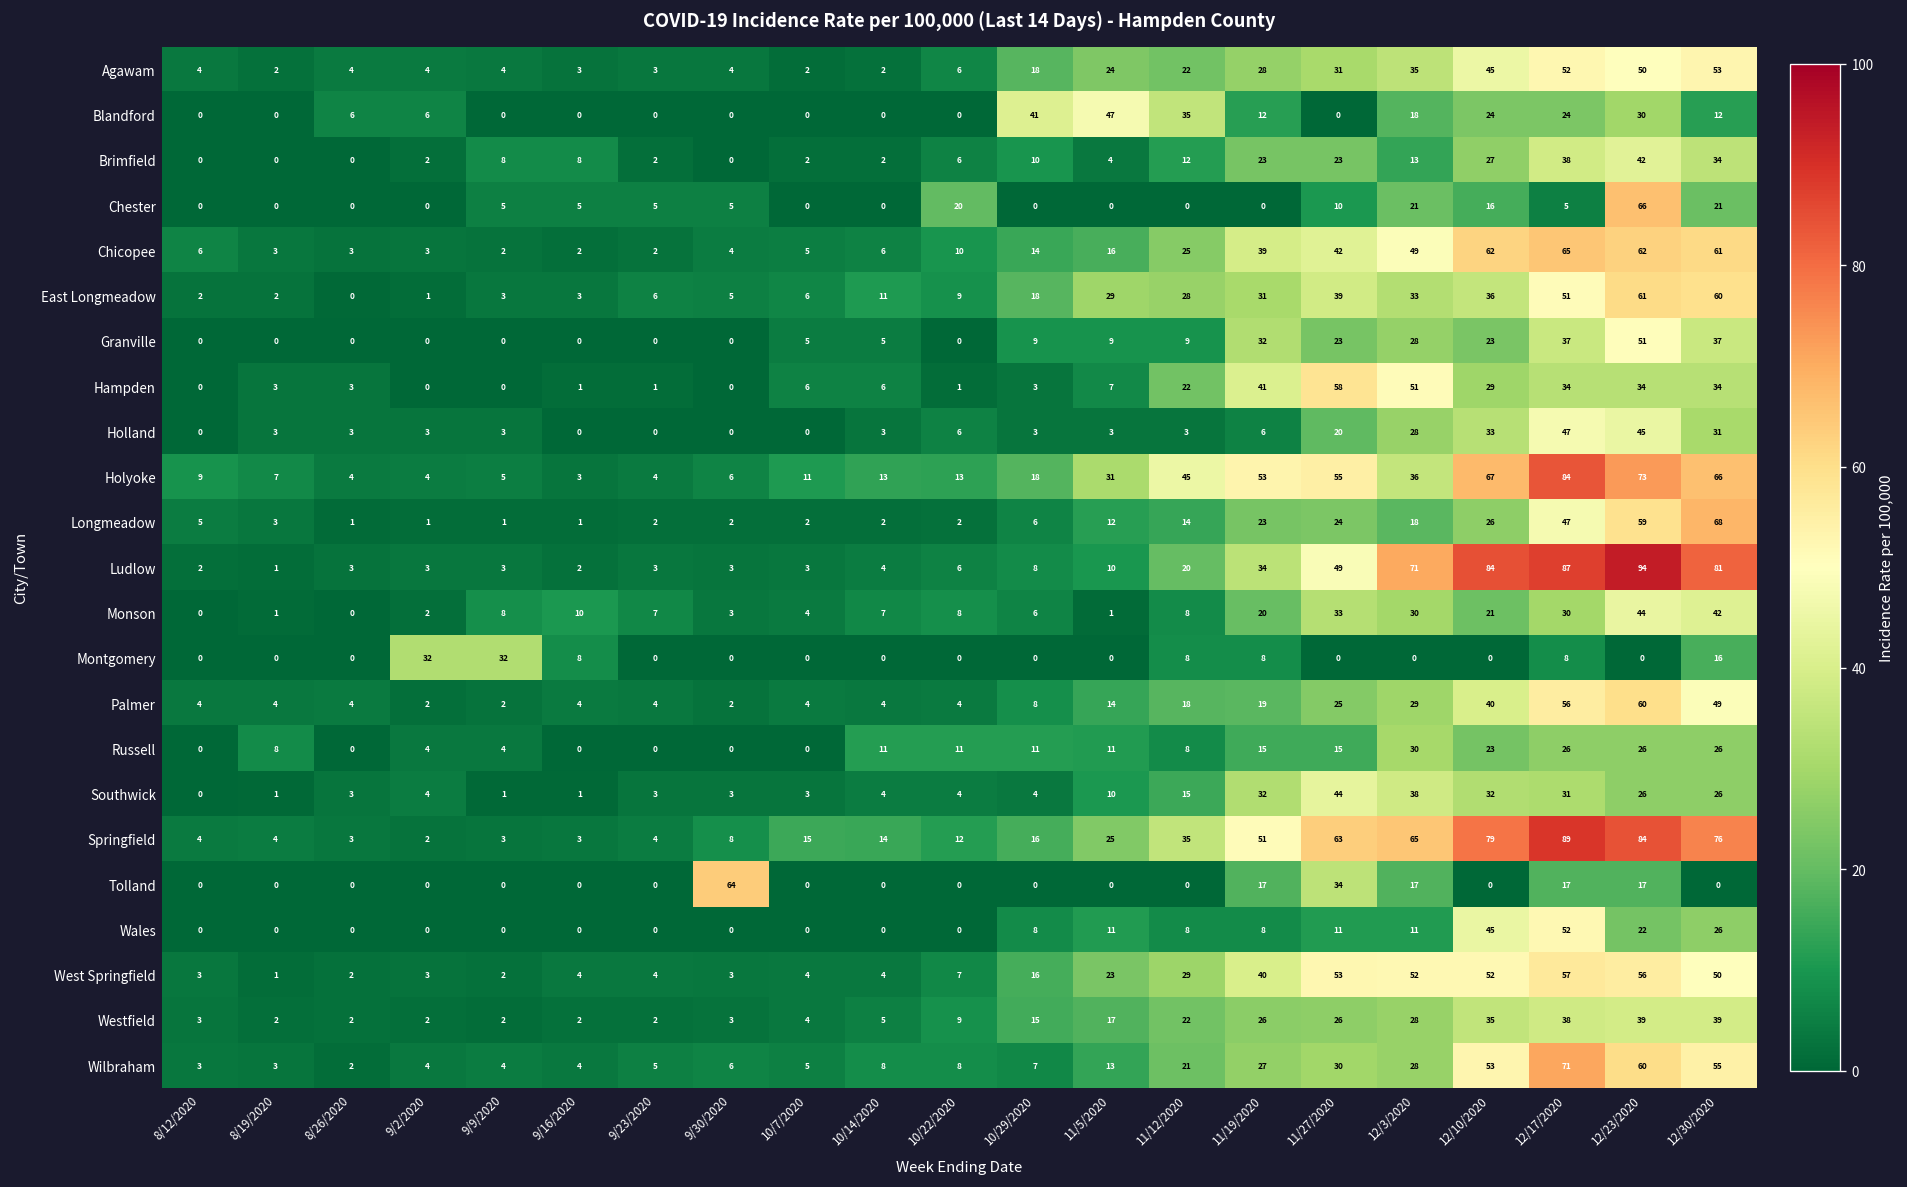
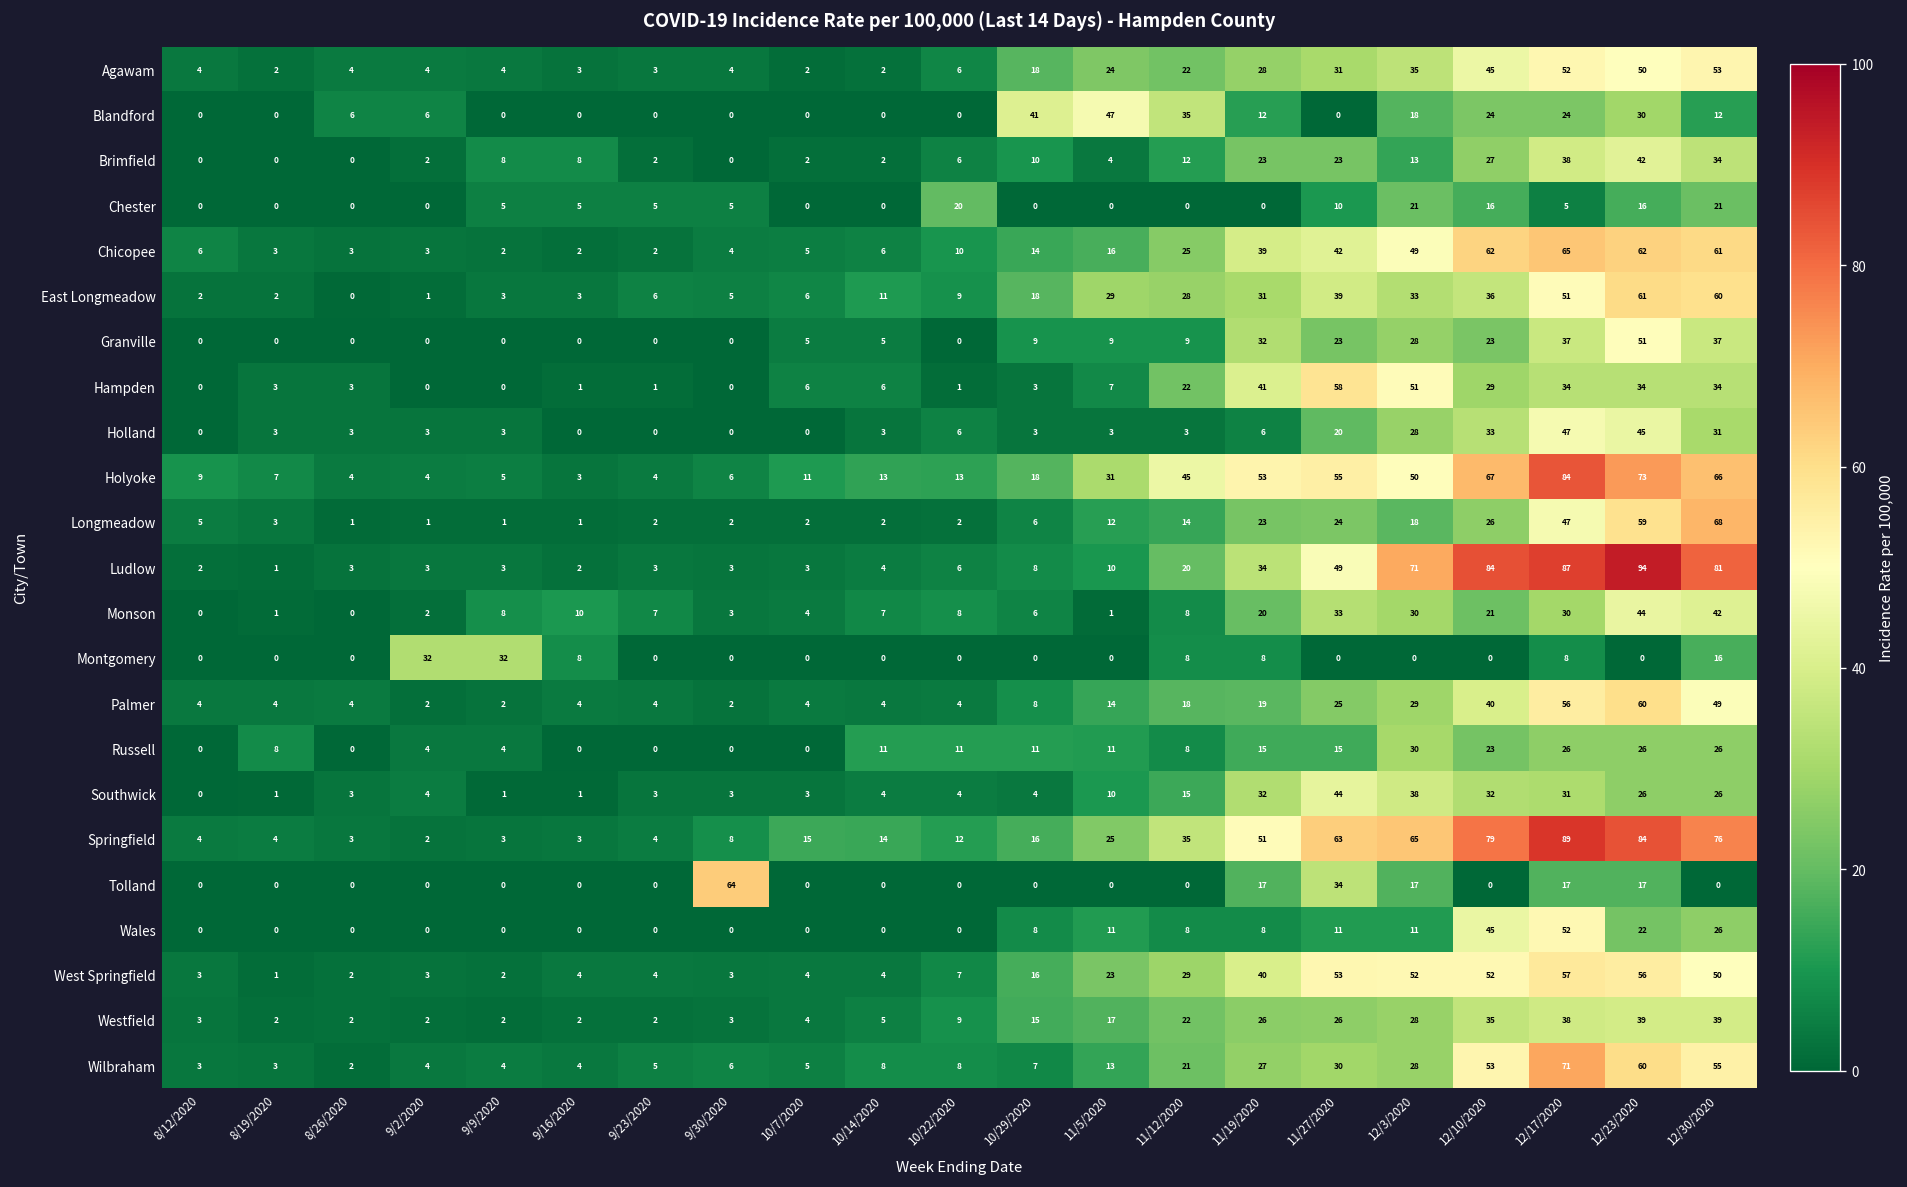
  {
    "Chester": {
      "8/12/2020": 0,
      "8/19/2020": 0,
      "8/26/2020": 0,
      "9/2/2020": 0,
      "9/9/2020": 5,
      "9/16/2020": 5,
      "9/23/2020": 5,
      "9/30/2020": 5,
      "10/7/2020": 0,
      "10/14/2020": 0,
      "10/22/2020": 20,
      "10/29/2020": 0,
      "11/5/2020": 0,
      "11/12/2020": 0,
      "11/19/2020": 0,
      "11/27/2020": 10,
      "12/3/2020": 21,
      "12/10/2020": 16,
      "12/17/2020": 5,
-     "12/23/2020": 66,
+     "12/23/2020": 16,
      "12/30/2020": 21
    },
    "Holyoke": {
      "8/12/2020": 9,
      "8/19/2020": 7,
      "8/26/2020": 4,
      "9/2/2020": 4,
      "9/9/2020": 5,
      "9/16/2020": 3,
      "9/23/2020": 4,
      "9/30/2020": 6,
      "10/7/2020": 11,
      "10/14/2020": 13,
      "10/22/2020": 13,
      "10/29/2020": 18,
      "11/5/2020": 31,
      "11/12/2020": 45,
      "11/19/2020": 53,
      "11/27/2020": 55,
-     "12/3/2020": 36,
+     "12/3/2020": 50,
      "12/10/2020": 67,
      "12/17/2020": 84,
      "12/23/2020": 73,
      "12/30/2020": 66
    }
  }
